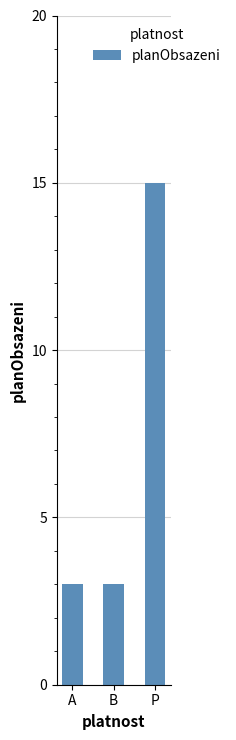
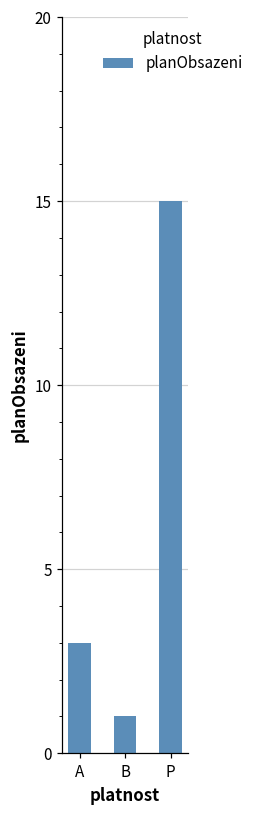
  {
    "A": 3,
-   "B": 3,
+   "B": 1,
    "P": 15
  }
